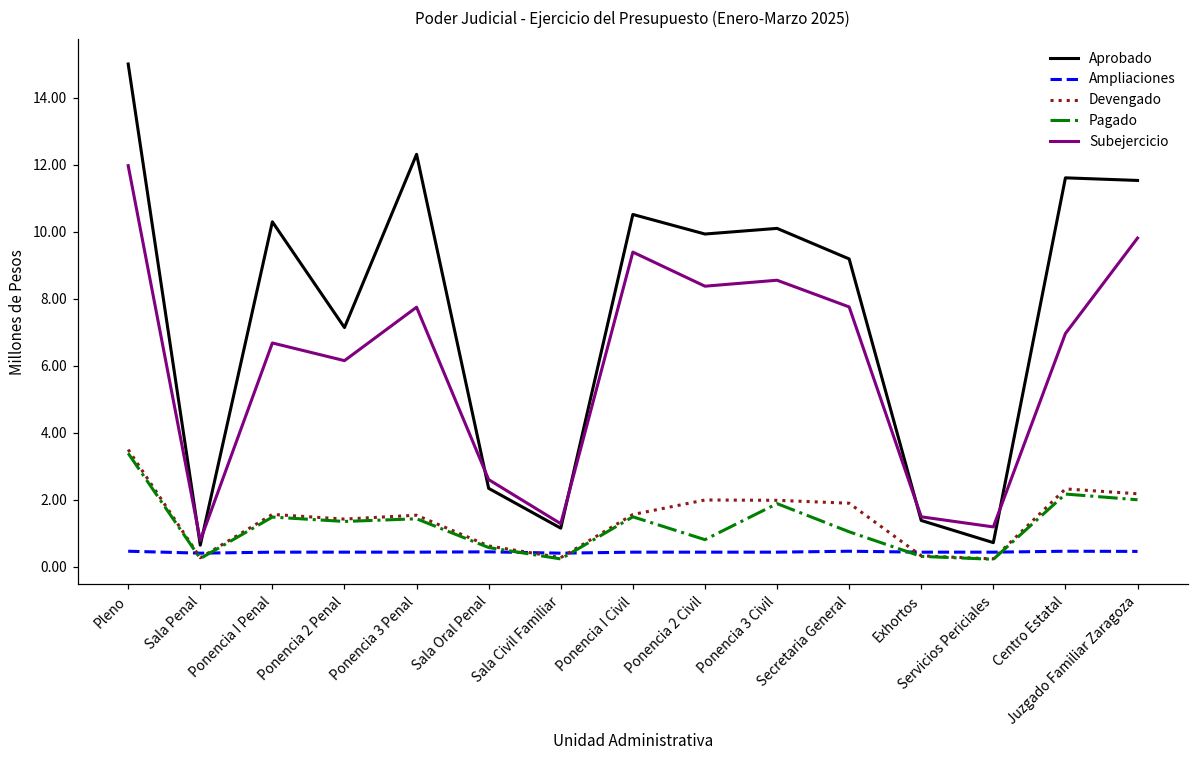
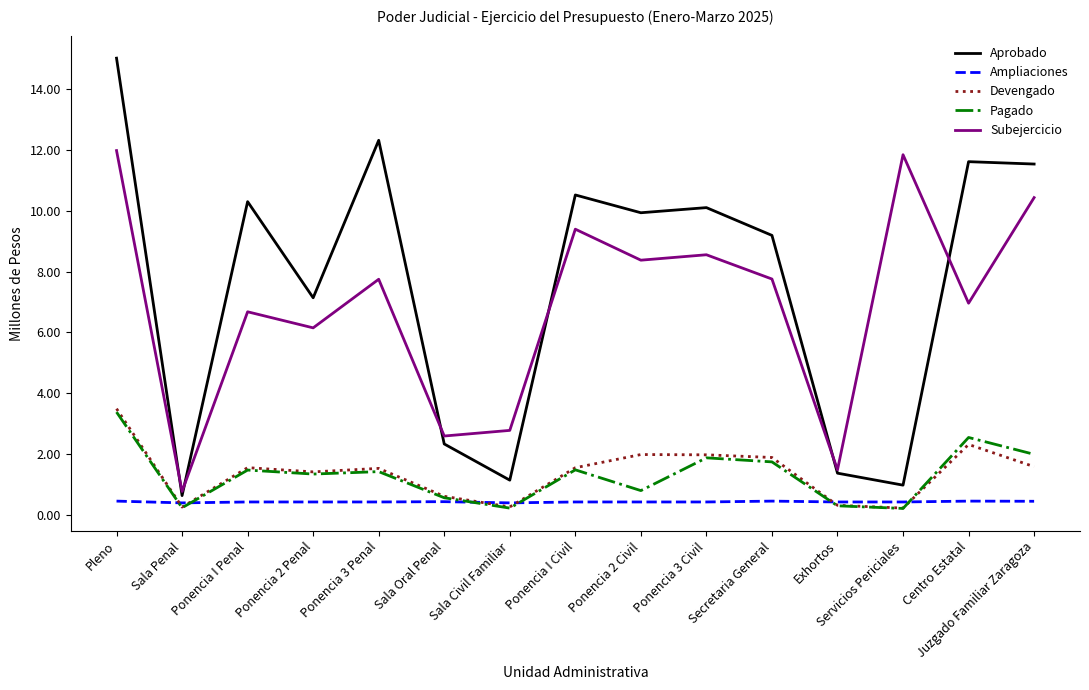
  {
    "Aprobado": {
      "Pleno": 15.0,
      "Sala Penal": 0.6,
      "Ponencia I Penal": 10.3,
      "Ponencia 2 Penal": 7.1,
      "Ponencia 3 Penal": 12.3,
      "Sala Oral Penal": 2.3,
      "Sala Civil Familiar": 1.2,
      "Ponencia I Civil": 10.5,
      "Ponencia 2 Civil": 9.9,
      "Ponencia 3 Civil": 10.1,
      "Secretaria General": 9.2,
      "Exhortos": 1.4,
-     "Servicios Periciales": 0.7,
+     "Servicios Periciales": 1.0,
      "Centro Estatal": 11.6,
      "Juzgado Familiar Zaragoza": 11.5
    },
    "Ampliaciones": {
      "Pleno": 0.5,
      "Sala Penal": 0.4,
      "Ponencia I Penal": 0.4,
      "Ponencia 2 Penal": 0.4,
      "Ponencia 3 Penal": 0.4,
      "Sala Oral Penal": 0.4,
      "Sala Civil Familiar": 0.4,
      "Ponencia I Civil": 0.4,
      "Ponencia 2 Civil": 0.4,
      "Ponencia 3 Civil": 0.4,
      "Secretaria General": 0.5,
      "Exhortos": 0.4,
      "Servicios Periciales": 0.4,
      "Centro Estatal": 0.5,
      "Juzgado Familiar Zaragoza": 0.5
    },
    "Devengado": {
      "Pleno": 3.5,
      "Ponencia 3 Penal": 1.5,
      "Ponencia 2 Civil": 2.0,
      "Ponencia 3 Civil": 2.0,
      "Secretaria General": 1.9,
      "Centro Estatal": 2.3,
-     "Juzgado Familiar Zaragoza": 2.2
+     "Juzgado Familiar Zaragoza": 1.6
    },
    "Pagado": {
      "Pleno": 3.4,
      "Ponencia 3 Penal": 1.4,
      "Ponencia 2 Civil": 0.8,
      "Ponencia 3 Civil": 1.9,
-     "Secretaria General": 1.0,
-     "Centro Estatal": 2.2,
+     "Secretaria General": 1.8,
+     "Centro Estatal": 2.6,
      "Juzgado Familiar Zaragoza": 2.0
    },
    "Subejercicio": {
      "Pleno": 12.0,
      "Sala Penal": 0.8,
      "Ponencia I Penal": 6.7,
      "Ponencia 2 Penal": 6.2,
      "Ponencia 3 Penal": 7.7,
      "Sala Oral Penal": 2.6,
-     "Sala Civil Familiar": 1.3,
+     "Sala Civil Familiar": 2.8,
      "Ponencia I Civil": 9.4,
      "Ponencia 2 Civil": 8.4,
      "Ponencia 3 Civil": 8.6,
      "Secretaria General": 7.8,
      "Exhortos": 1.5,
-     "Servicios Periciales": 1.2,
+     "Servicios Periciales": 11.8,
      "Centro Estatal": 7.0,
-     "Juzgado Familiar Zaragoza": 9.8
+     "Juzgado Familiar Zaragoza": 10.4
    }
  }
